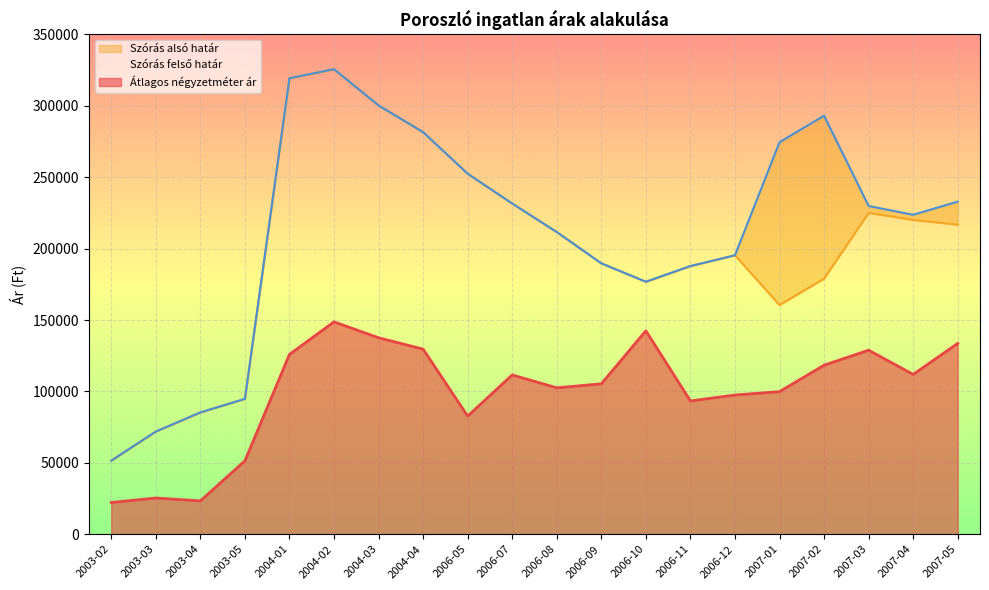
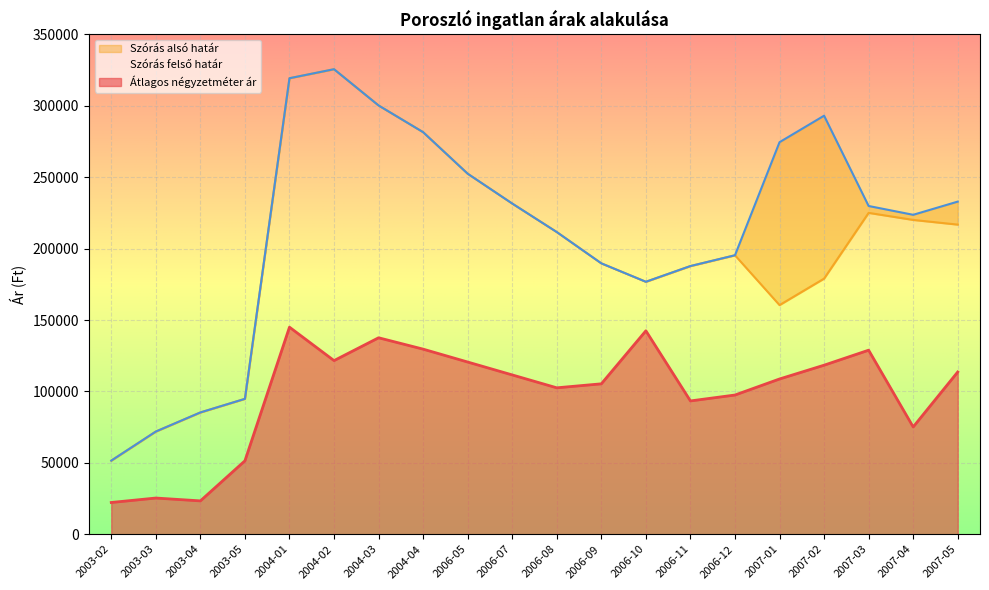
  {
    "Átlagos négyzetméter ár": {
      "2003-02": 22000,
      "2003-03": 25000,
      "2003-04": 23000,
      "2003-05": 51000,
-     "2004-01": 126000,
-     "2004-02": 149000,
+     "2004-01": 145000,
+     "2004-02": 122000,
      "2004-03": 138000,
      "2004-04": 130000,
-     "2006-05": 83000,
+     "2006-05": 121000,
      "2006-07": 112000,
      "2006-08": 103000,
      "2006-09": 105000,
      "2006-10": 142000,
      "2006-11": 93000,
      "2006-12": 97000,
-     "2007-01": 100000,
+     "2007-01": 109000,
      "2007-02": 118000,
      "2007-03": 129000,
-     "2007-04": 112000,
-     "2007-05": 134000
+     "2007-04": 75000,
+     "2007-05": 114000
    }
  }
